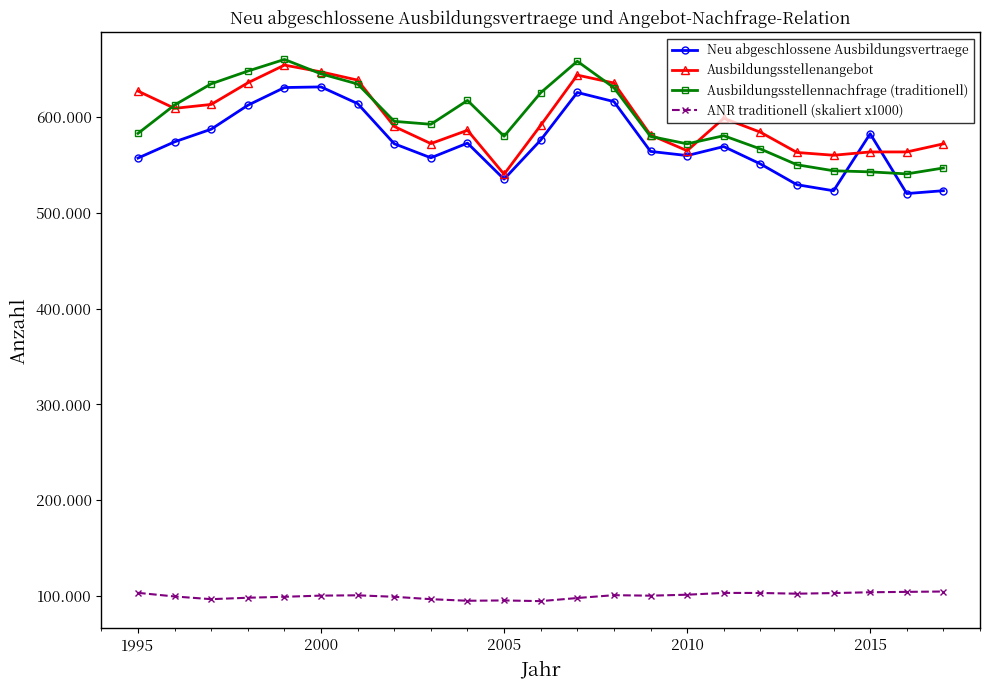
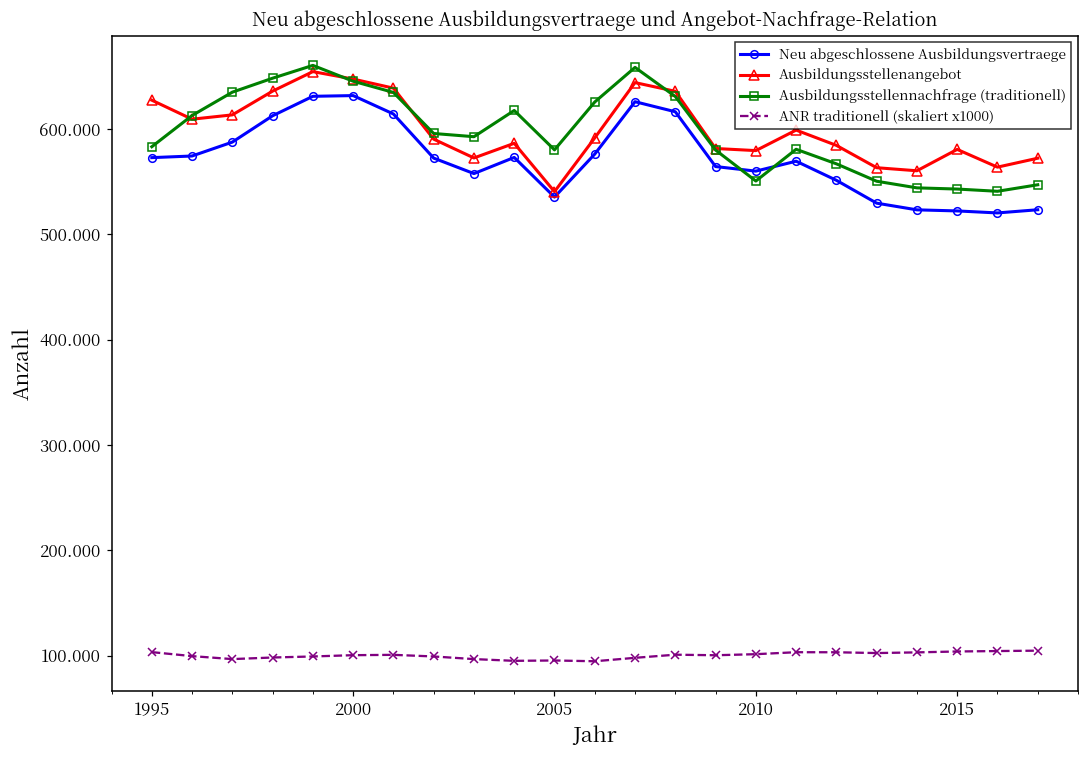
  {
    "Neu abgeschlossene Ausbildungsvertraege": {
-     "1995": 560,
+     "1995": 570,
      "2000": 630,
      "2005": 540,
      "2010": 560,
-     "2015": 580
+     "2015": 520
    },
    "Ausbildungsstellenangebot": {
      "1995": 630,
      "2005": 540,
-     "2010": 570,
-     "2015": 560
+     "2010": 580,
+     "2015": 580
    },
    "Ausbildungsstellennachfrage (traditionell)": {
      "1995": 580,
      "2005": 580,
-     "2010": 570,
+     "2010": 550,
      "2015": 540
    },
    "ANR traditionell (skaliert x1000)": {
      "1995": 100,
      "2000": 100,
      "2005": 100,
      "2010": 100,
      "2015": 100
    }
  }
